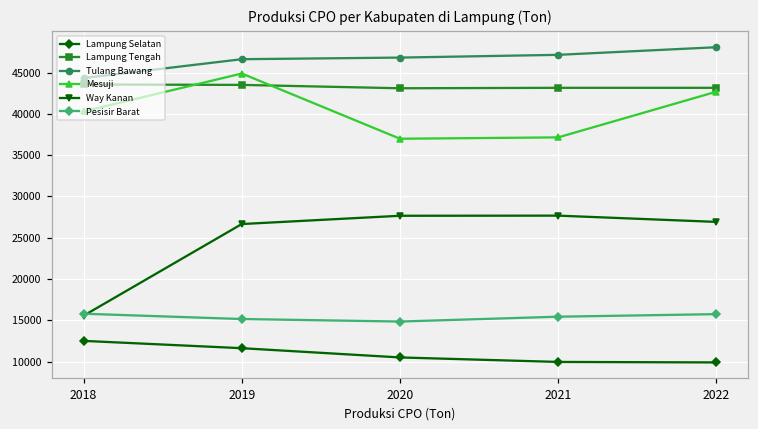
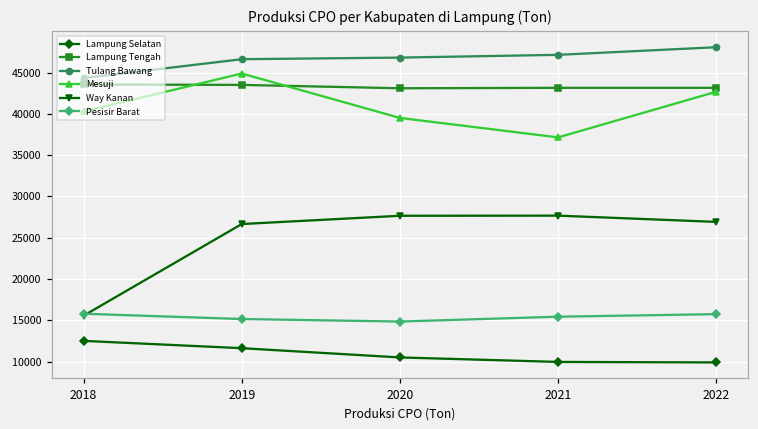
  {
    "Mesuji": {
      "2019": 45000,
-     "2020": 37000,
+     "2020": 40000,
      "2021": 37000,
      "2022": 43000
    }
  }
